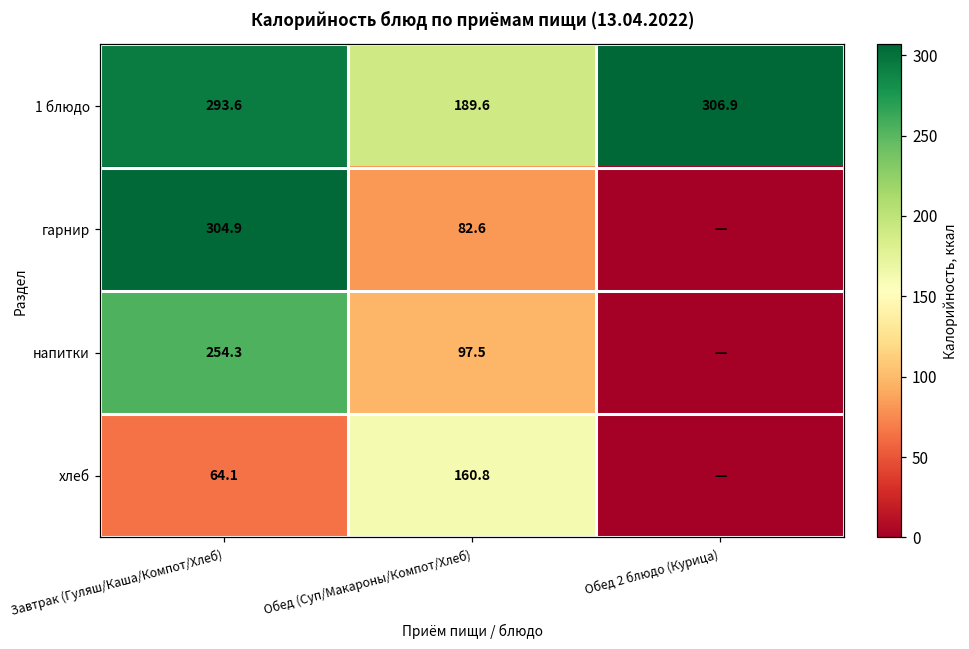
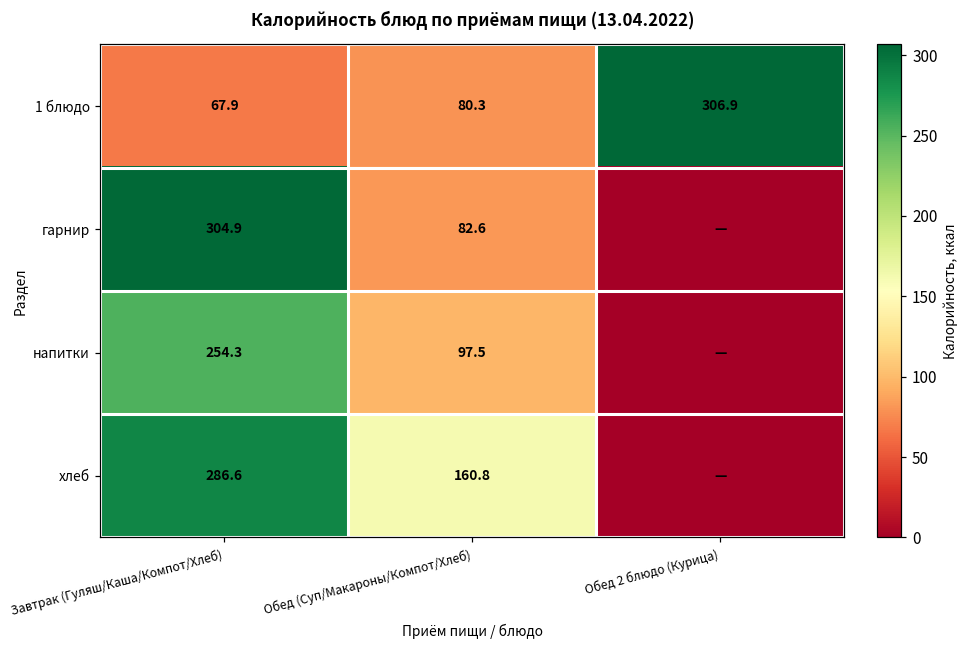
  {
    "1 блюдо": {
-     "Завтрак (Гуляш/Каша/Компот/Хлеб)": 293.6,
-     "Обед (Суп/Макароны/Компот/Хлеб)": 189.6,
+     "Завтрак (Гуляш/Каша/Компот/Хлеб)": 67.9,
+     "Обед (Суп/Макароны/Компот/Хлеб)": 80.3,
      "Обед 2 блюдо (Курица)": 306.9
    },
    "гарнир": {
      "Завтрак (Гуляш/Каша/Компот/Хлеб)": 304.9,
      "Обед (Суп/Макароны/Компот/Хлеб)": 82.6
    },
    "напитки": {
      "Завтрак (Гуляш/Каша/Компот/Хлеб)": 254.3,
      "Обед (Суп/Макароны/Компот/Хлеб)": 97.5
    },
    "хлеб": {
-     "Завтрак (Гуляш/Каша/Компот/Хлеб)": 64.1,
+     "Завтрак (Гуляш/Каша/Компот/Хлеб)": 286.6,
      "Обед (Суп/Макароны/Компот/Хлеб)": 160.8
    }
  }
